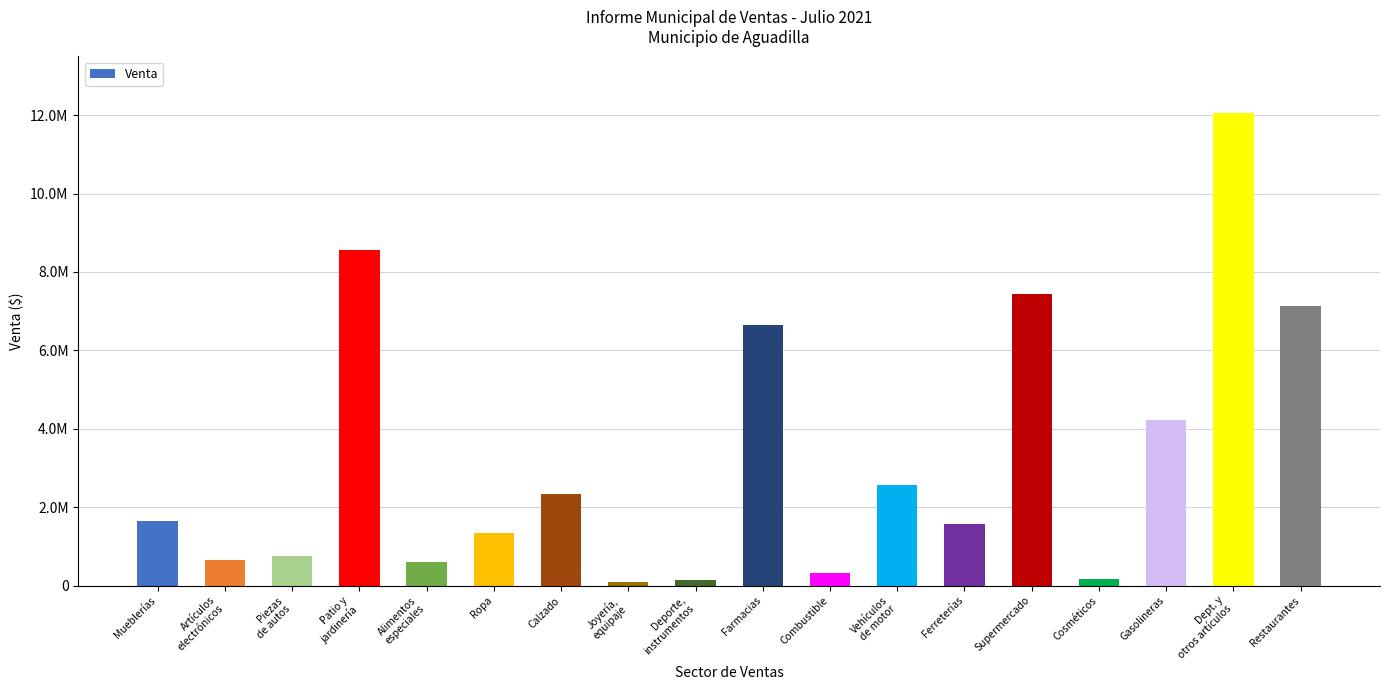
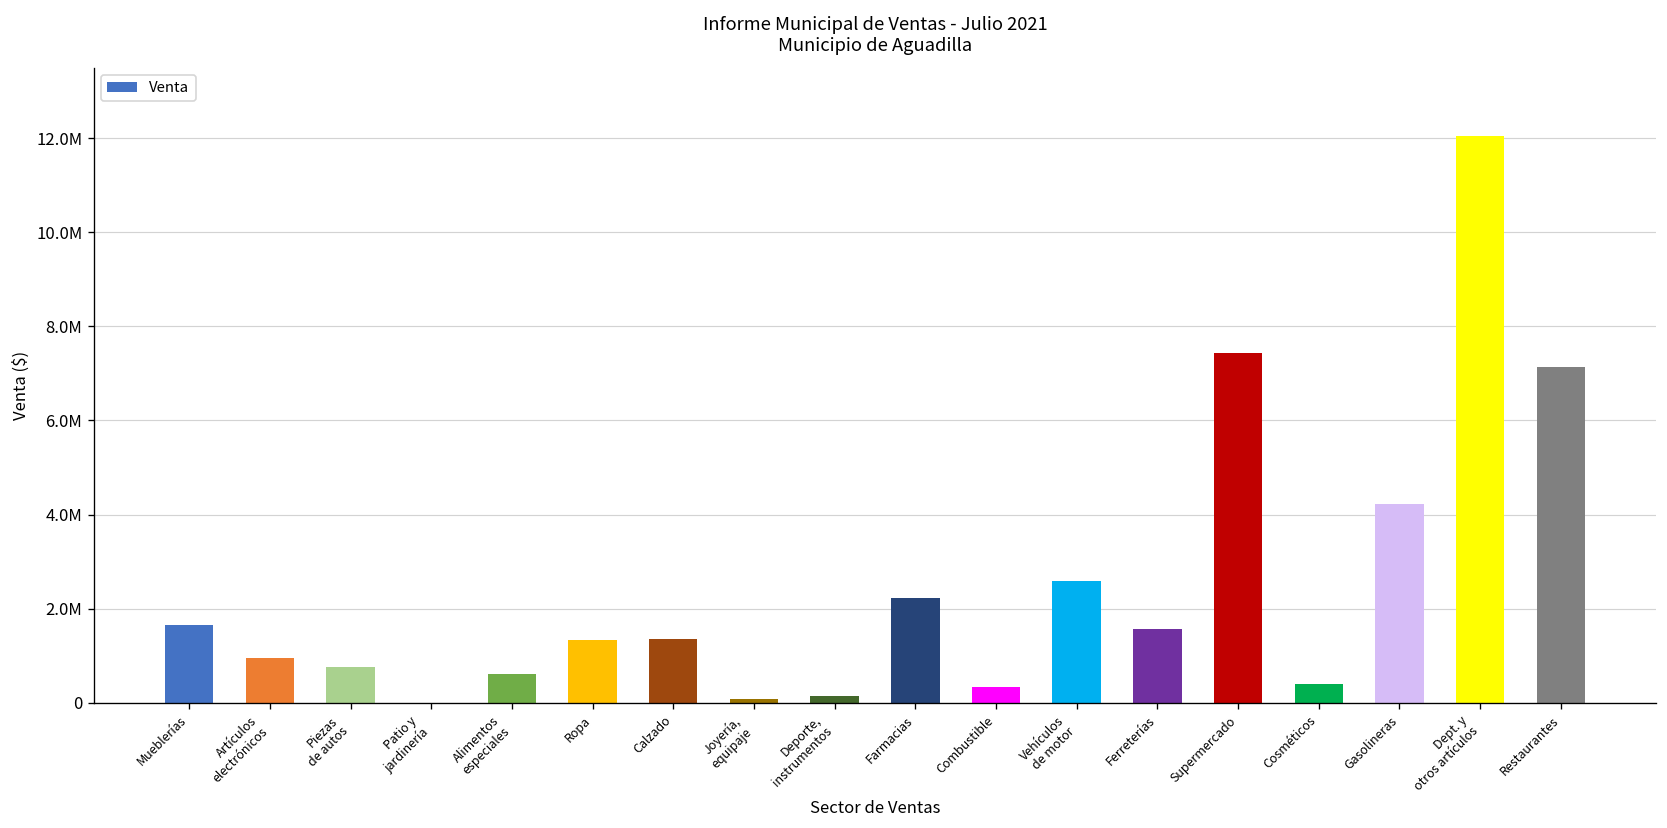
  {
    "Mueblerías": 1600000,
-   "Artículos electrónicos": 700000,
+   "Artículos electrónicos": 900000,
    "Piezas de autos": 800000,
-   "Patio y jardinería": 8600000,
+   "Patio y jardinería": 0,
    "Alimentos especiales": 600000,
    "Ropa": 1300000,
-   "Calzado": 2300000,
+   "Calzado": 1300000,
    "Joyería, equipaje": 100000,
    "Deporte, instrumentos": 100000,
-   "Farmacias": 6600000,
+   "Farmacias": 2200000,
    "Combustible": 300000,
    "Vehículos de motor": 2600000,
    "Ferreterías": 1600000,
    "Supermercado": 7400000,
-   "Cosméticos": 200000,
+   "Cosméticos": 400000,
    "Gasolineras": 4200000,
    "Dept. y otros artículos": 12100000,
    "Restaurantes": 7100000
  }
